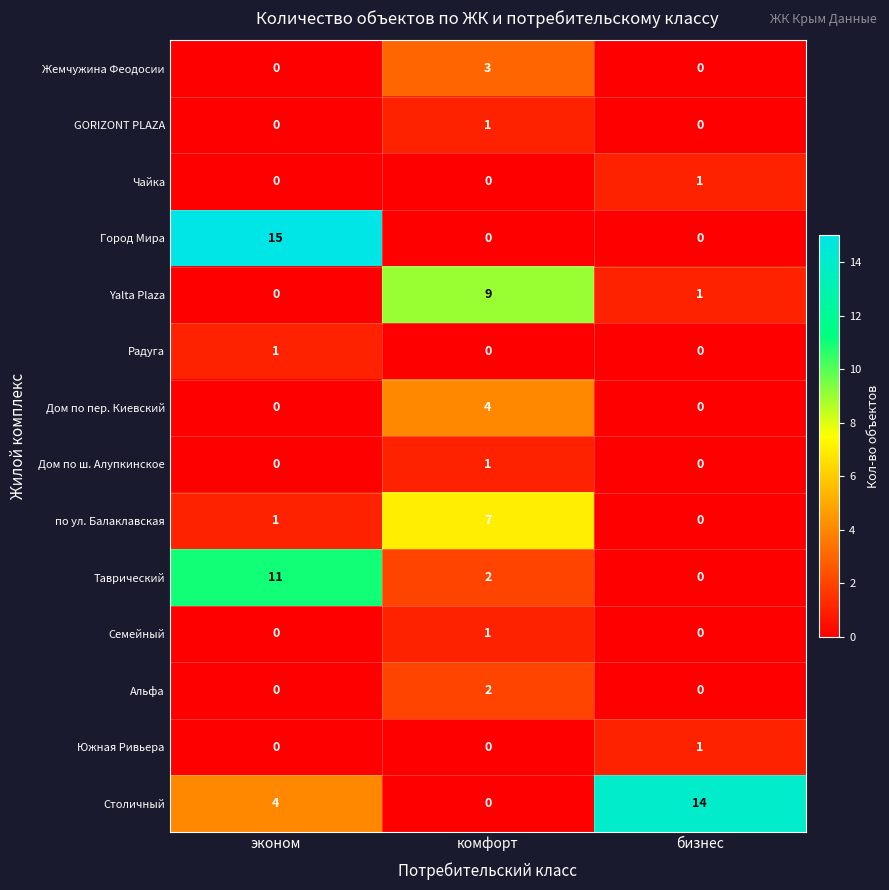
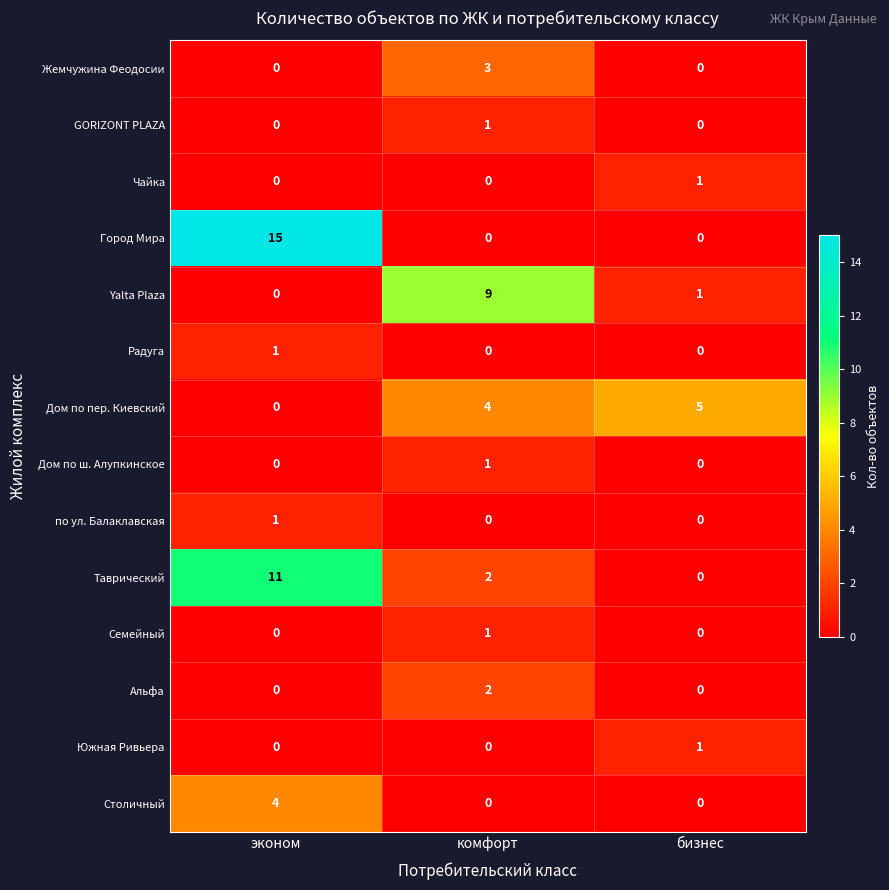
  {
    "Жемчужина Феодосии": {
      "эконом": 0,
      "комфорт": 3,
      "бизнес": 0
    },
    "GORIZONT PLAZA": {
      "эконом": 0,
      "комфорт": 1,
      "бизнес": 0
    },
    "Чайка": {
      "эконом": 0,
      "комфорт": 0,
      "бизнес": 1
    },
    "Город Мира": {
      "эконом": 15,
      "комфорт": 0,
      "бизнес": 0
    },
    "Yalta Plaza": {
      "эконом": 0,
      "комфорт": 9,
      "бизнес": 1
    },
    "Радуга": {
      "эконом": 1,
      "комфорт": 0,
      "бизнес": 0
    },
    "Дом по пер. Киевский": {
      "эконом": 0,
      "комфорт": 4,
-     "бизнес": 0
+     "бизнес": 5
    },
    "Дом по ш. Алупкинское": {
      "эконом": 0,
      "комфорт": 1,
      "бизнес": 0
    },
    "по ул. Балаклавская": {
      "эконом": 1,
-     "комфорт": 7,
+     "комфорт": 0,
      "бизнес": 0
    },
    "Таврический": {
      "эконом": 11,
      "комфорт": 2,
      "бизнес": 0
    },
    "Семейный": {
      "эконом": 0,
      "комфорт": 1,
      "бизнес": 0
    },
    "Альфа": {
      "эконом": 0,
      "комфорт": 2,
      "бизнес": 0
    },
    "Южная Ривьера": {
      "эконом": 0,
      "комфорт": 0,
      "бизнес": 1
    },
    "Столичный": {
      "эконом": 4,
      "комфорт": 0,
-     "бизнес": 14
+     "бизнес": 0
    }
  }
